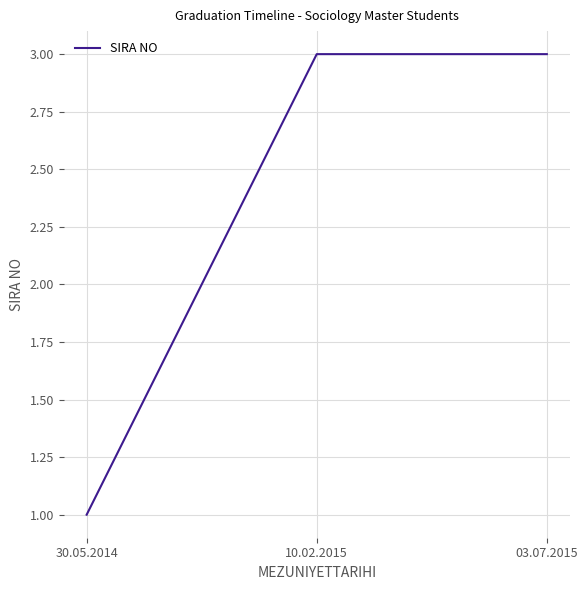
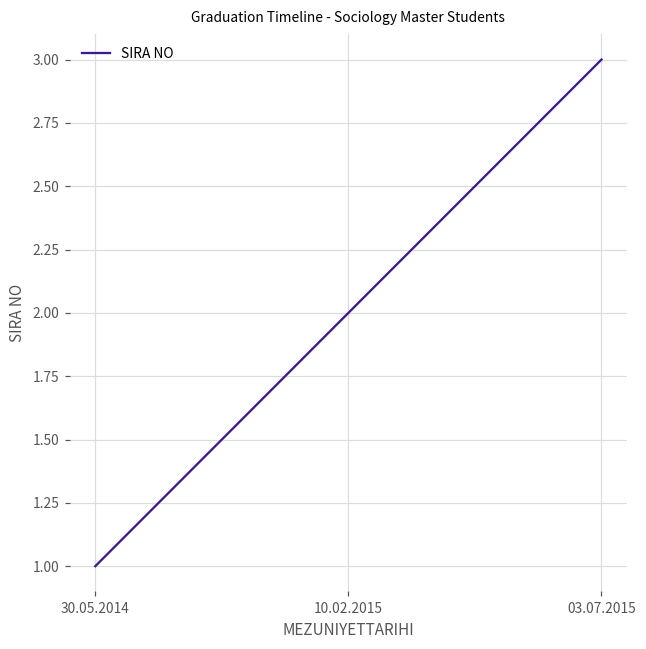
  {
    "30.05.2014": 1,
-   "10.02.2015": 3,
+   "10.02.2015": 2,
    "03.07.2015": 3
  }
